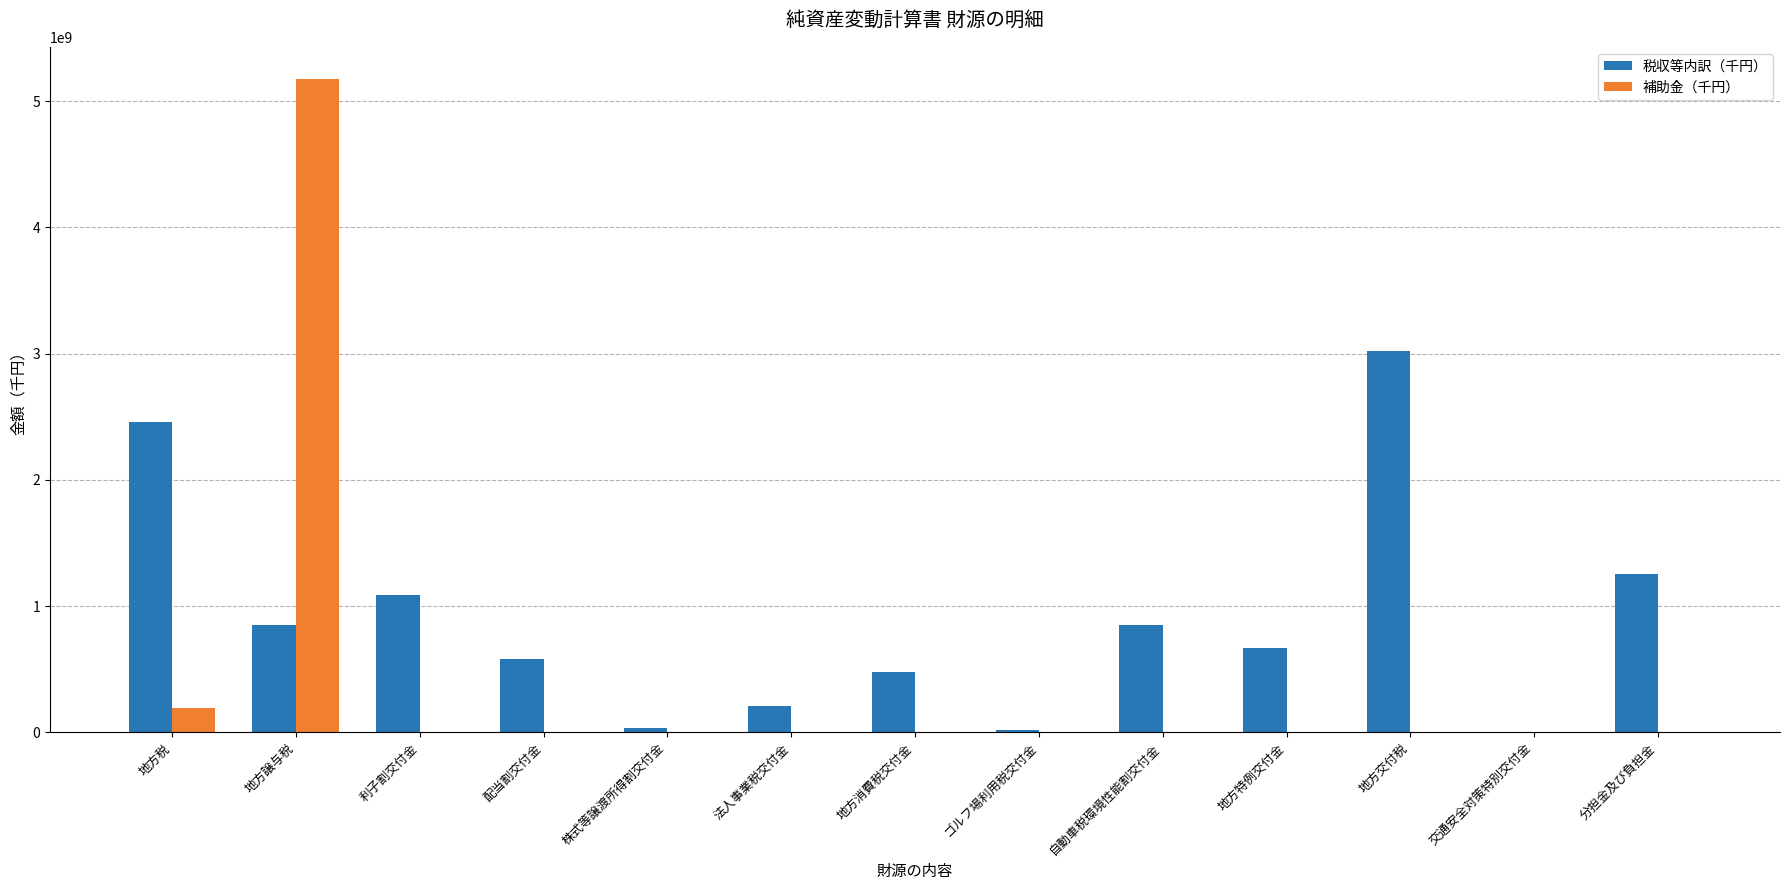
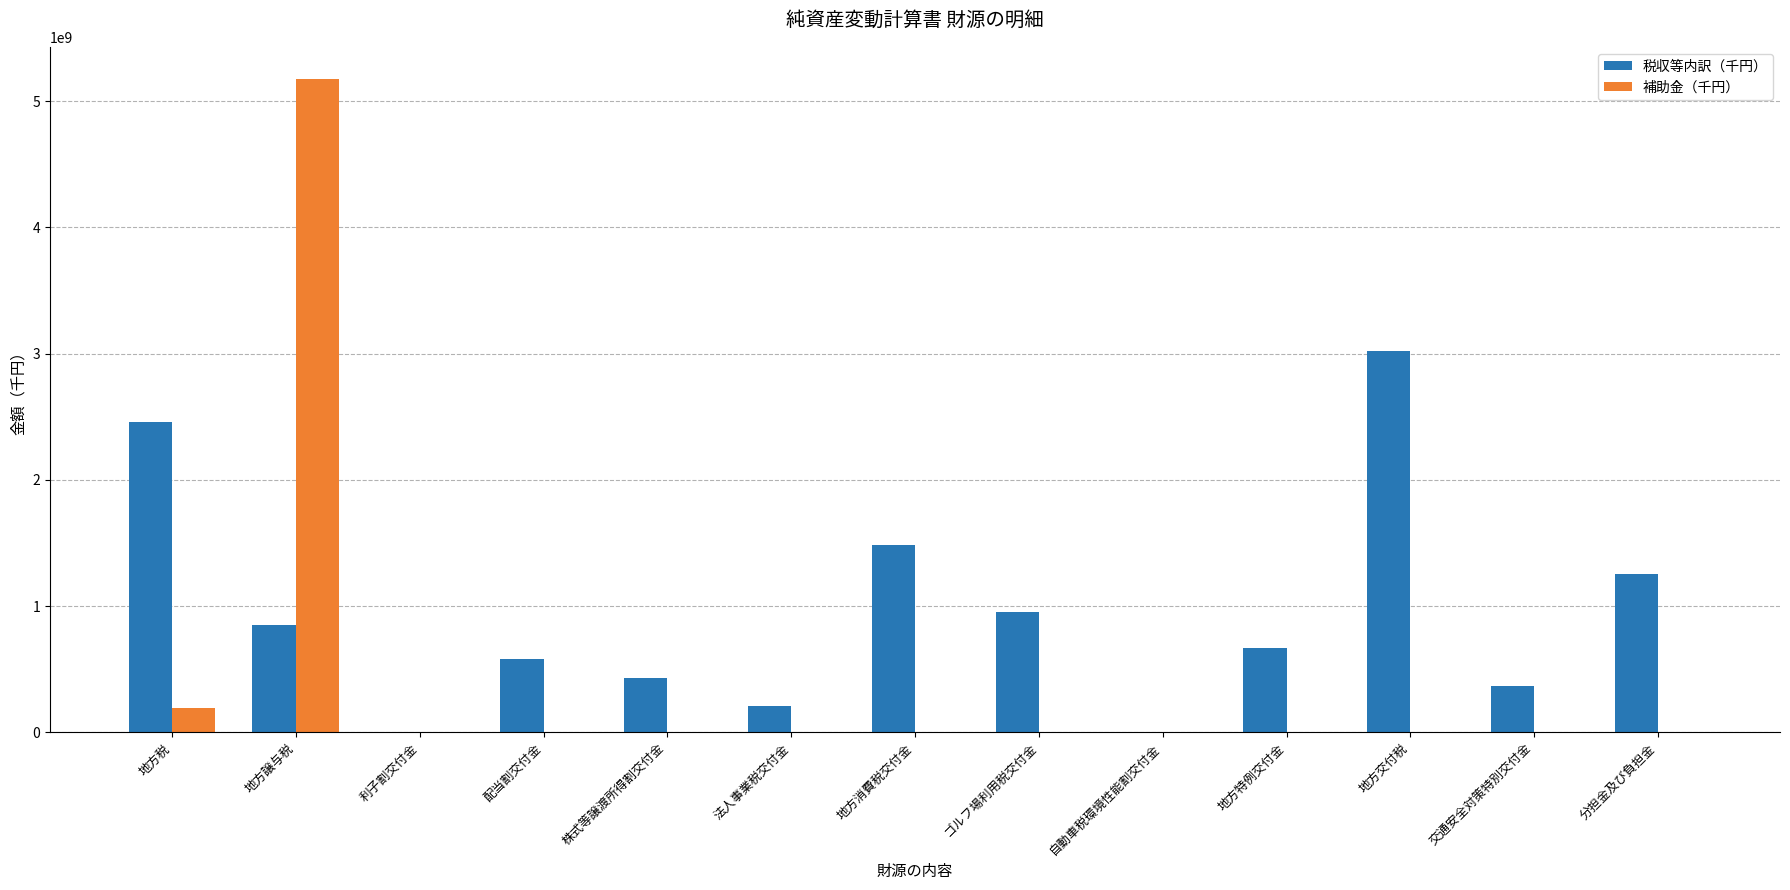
  {
    "税収等内訳（千円）": {
      "地方税": 2460000000,
      "地方譲与税": 850000000,
-     "利子割交付金": 1090000000,
+     "利子割交付金": 10000000,
      "配当割交付金": 580000000,
-     "株式等譲渡所得割交付金": 30000000,
+     "株式等譲渡所得割交付金": 430000000,
      "法人事業税交付金": 210000000,
-     "地方消費税交付金": 480000000,
-     "ゴルフ場利用税交付金": 20000000,
-     "自動車税環境性能割交付金": 850000000,
+     "地方消費税交付金": 1490000000,
+     "ゴルフ場利用税交付金": 950000000,
+     "自動車税環境性能割交付金": 10000000,
      "地方特例交付金": 670000000,
      "地方交付税": 3020000000,
-     "交通安全対策特別交付金": 0,
+     "交通安全対策特別交付金": 370000000,
      "分担金及び負担金": 1250000000
    },
    "補助金（千円）": {
      "地方税": 200000000,
      "地方譲与税": 5170000000,
      "利子割交付金": 0,
      "配当割交付金": 0,
      "株式等譲渡所得割交付金": 0,
      "法人事業税交付金": 0,
      "地方消費税交付金": 0,
      "ゴルフ場利用税交付金": 0,
      "自動車税環境性能割交付金": 0,
      "地方特例交付金": 0,
      "地方交付税": 0,
      "交通安全対策特別交付金": 0,
      "分担金及び負担金": 0
    }
  }
